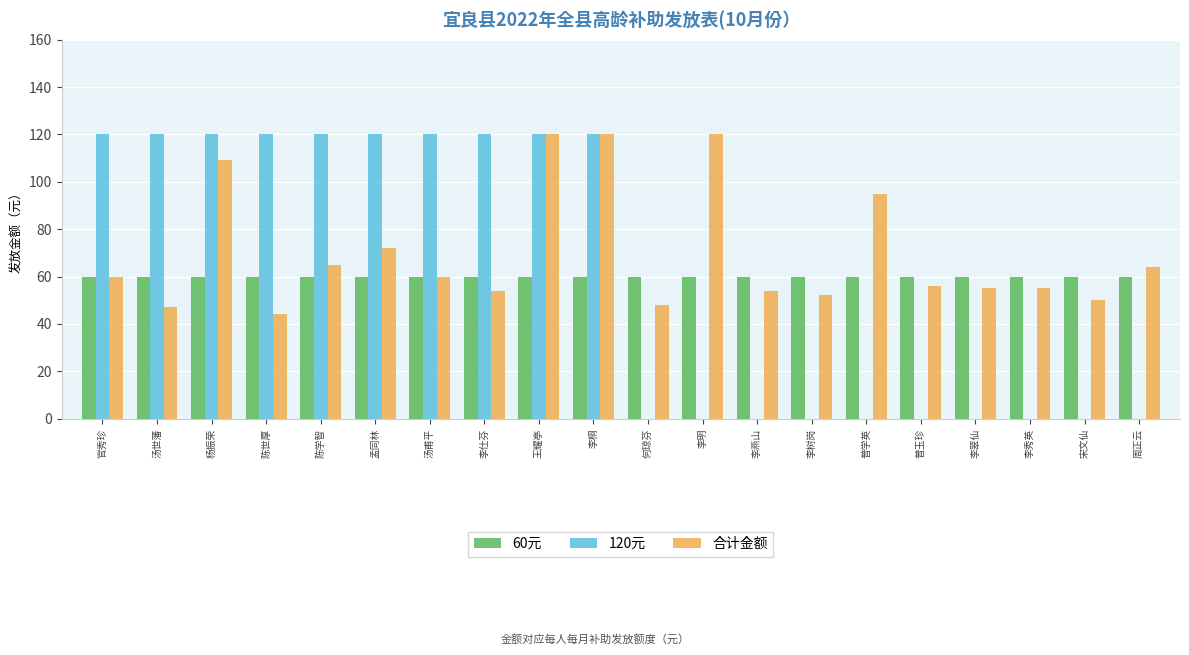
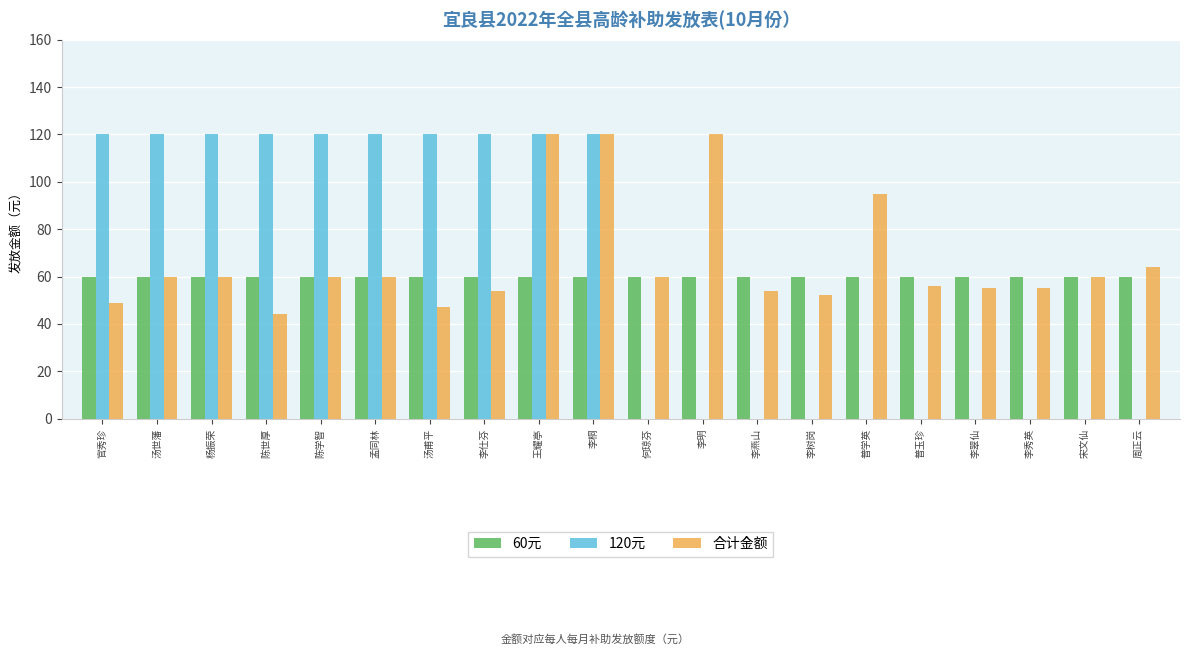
  {
    "60元": {
      "官秀珍": 60,
      "汤世藩": 60,
      "杨振荣": 60,
      "陈世厚": 60,
      "陈学智": 60,
      "孟同林": 60,
      "汤甫平": 60,
      "李仕芬": 60,
      "王耀亭": 60,
      "李桐": 60,
      "何琼芬": 60,
      "李明": 60,
      "李燕山": 60,
      "李树岗": 60,
      "普学英": 60,
      "普玉珍": 60,
      "李翠仙": 60,
      "李秀英": 60,
      "宋文仙": 60,
      "周正云": 60
    },
    "120元": {
      "官秀珍": 120,
      "汤世藩": 120,
      "杨振荣": 120,
      "陈世厚": 120,
      "陈学智": 120,
      "孟同林": 120,
      "汤甫平": 120,
      "李仕芬": 120,
      "王耀亭": 120,
      "李桐": 120,
      "何琼芬": 0,
      "李明": 0,
      "李燕山": 0,
      "李树岗": 0,
      "普学英": 0,
      "普玉珍": 0,
      "李翠仙": 0,
      "李秀英": 0,
      "宋文仙": 0,
      "周正云": 0
    },
    "合计金额": {
-     "官秀珍": 60,
-     "汤世藩": 47,
-     "杨振荣": 109,
+     "官秀珍": 49,
+     "汤世藩": 60,
+     "杨振荣": 60,
      "陈世厚": 44,
-     "陈学智": 65,
-     "孟同林": 72,
-     "汤甫平": 60,
+     "陈学智": 60,
+     "孟同林": 60,
+     "汤甫平": 47,
      "李仕芬": 54,
      "王耀亭": 120,
      "李桐": 120,
-     "何琼芬": 48,
+     "何琼芬": 60,
      "李明": 120,
      "李燕山": 54,
      "李树岗": 52,
      "普学英": 95,
      "普玉珍": 56,
      "李翠仙": 55,
      "李秀英": 55,
-     "宋文仙": 50,
+     "宋文仙": 60,
      "周正云": 64
    }
  }
